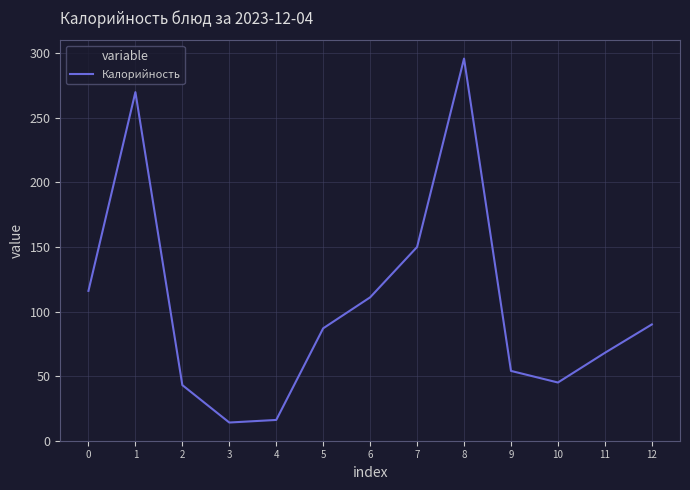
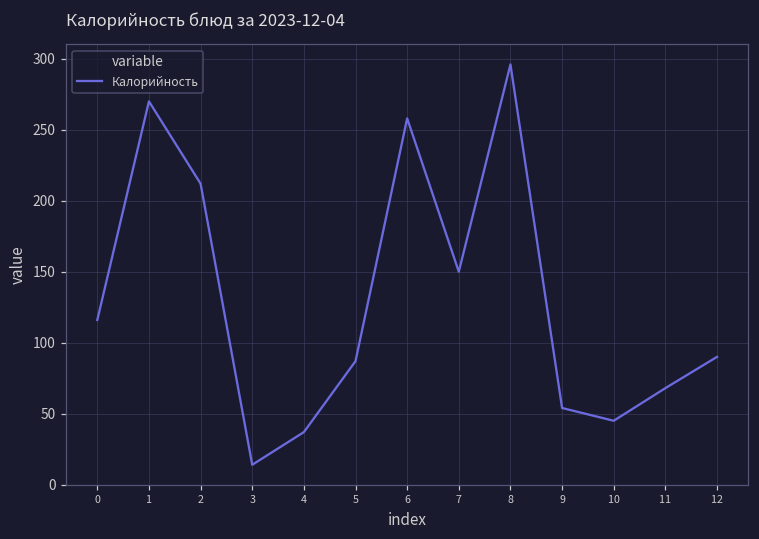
  {
    "0": 116,
    "1": 270,
-   "2": 43,
+   "2": 212,
    "3": 14,
-   "4": 16,
+   "4": 37,
    "5": 87,
-   "6": 111,
+   "6": 258,
    "7": 150,
    "8": 296,
    "9": 54,
    "10": 45,
    "11": 68,
    "12": 90
  }
